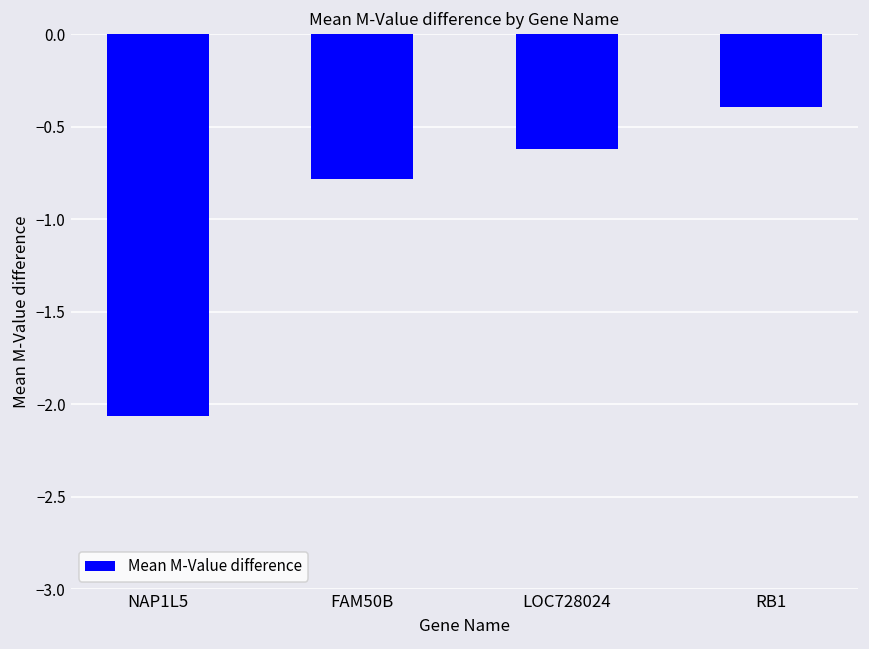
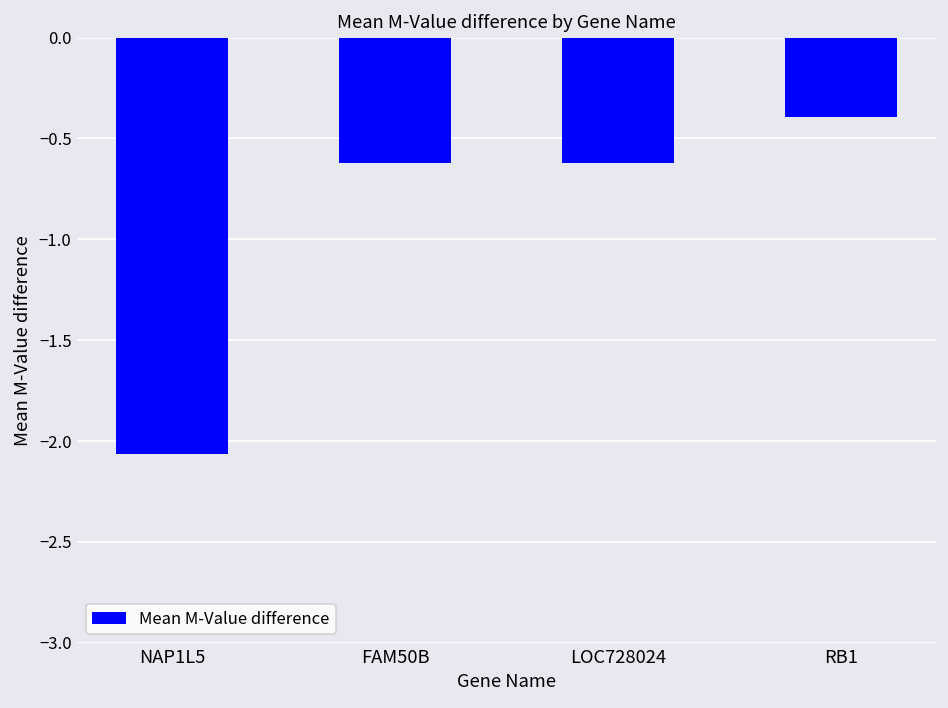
  {
    "NAP1L5": -2.06,
-   "FAM50B": -0.78,
+   "FAM50B": -0.62,
    "LOC728024": -0.62,
    "RB1": -0.39
  }
